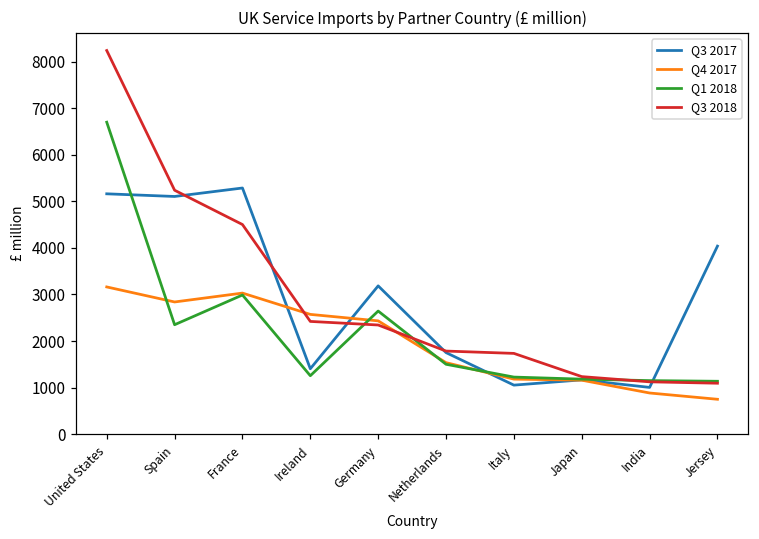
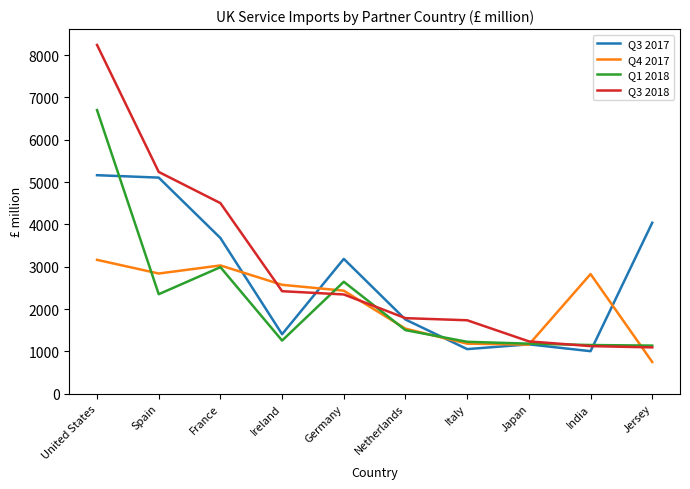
  {
    "Q3 2017": {
      "United States": 5200,
      "Spain": 5100,
-     "France": 5300,
+     "France": 3700,
      "Ireland": 1400,
      "Germany": 3200,
      "Italy": 1100,
      "India": 1000,
      "Jersey": 4000
    },
    "Q4 2017": {
      "United States": 3200,
      "Spain": 2800,
      "Ireland": 2600,
      "Germany": 2400,
-     "India": 900,
+     "India": 2800,
      "Jersey": 700
    },
    "Q1 2018": {
      "United States": 6700,
      "Spain": 2400,
      "Ireland": 1300,
      "Germany": 2600
    },
    "Q3 2018": {
      "United States": 8200,
      "Spain": 5200,
      "France": 4500,
      "Ireland": 2400,
      "Germany": 2300,
      "Italy": 1700
    }
  }
